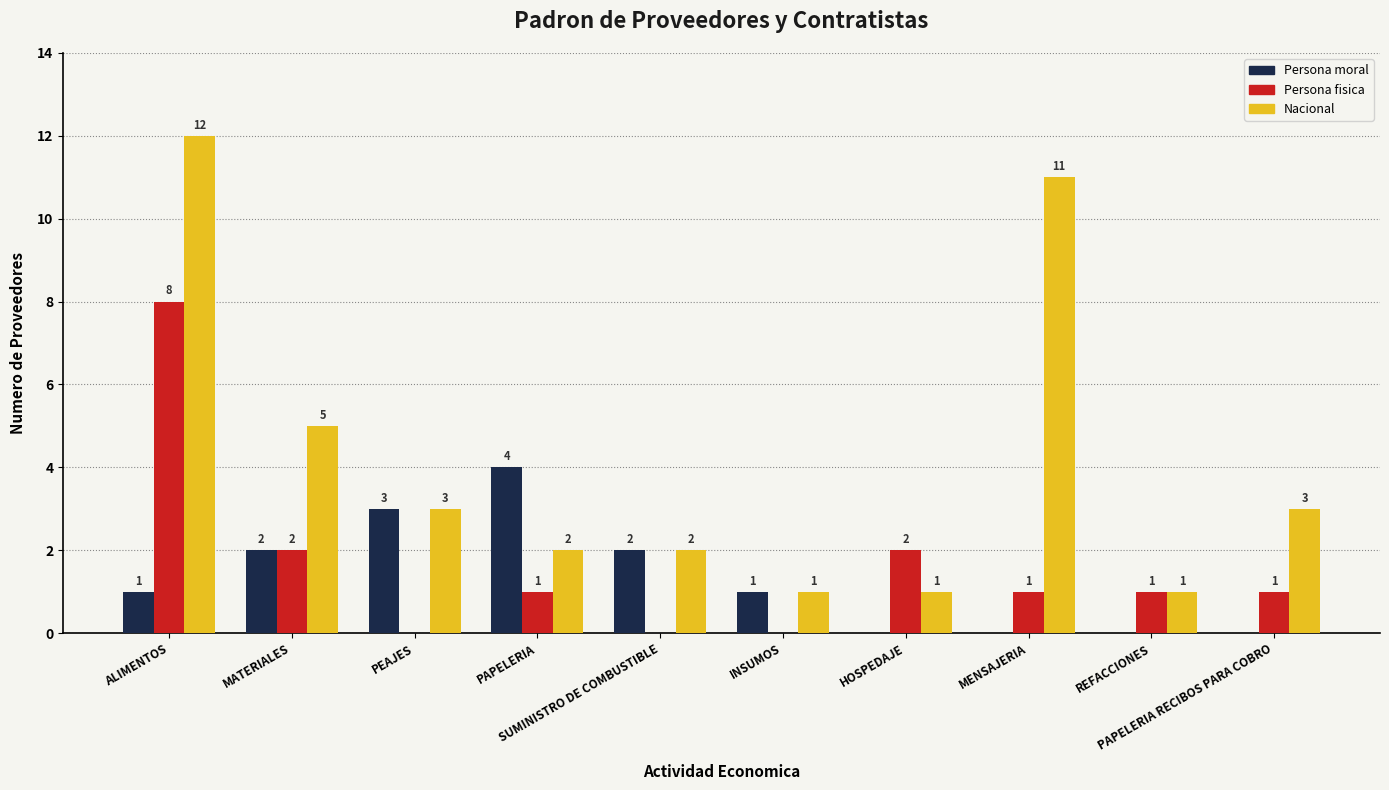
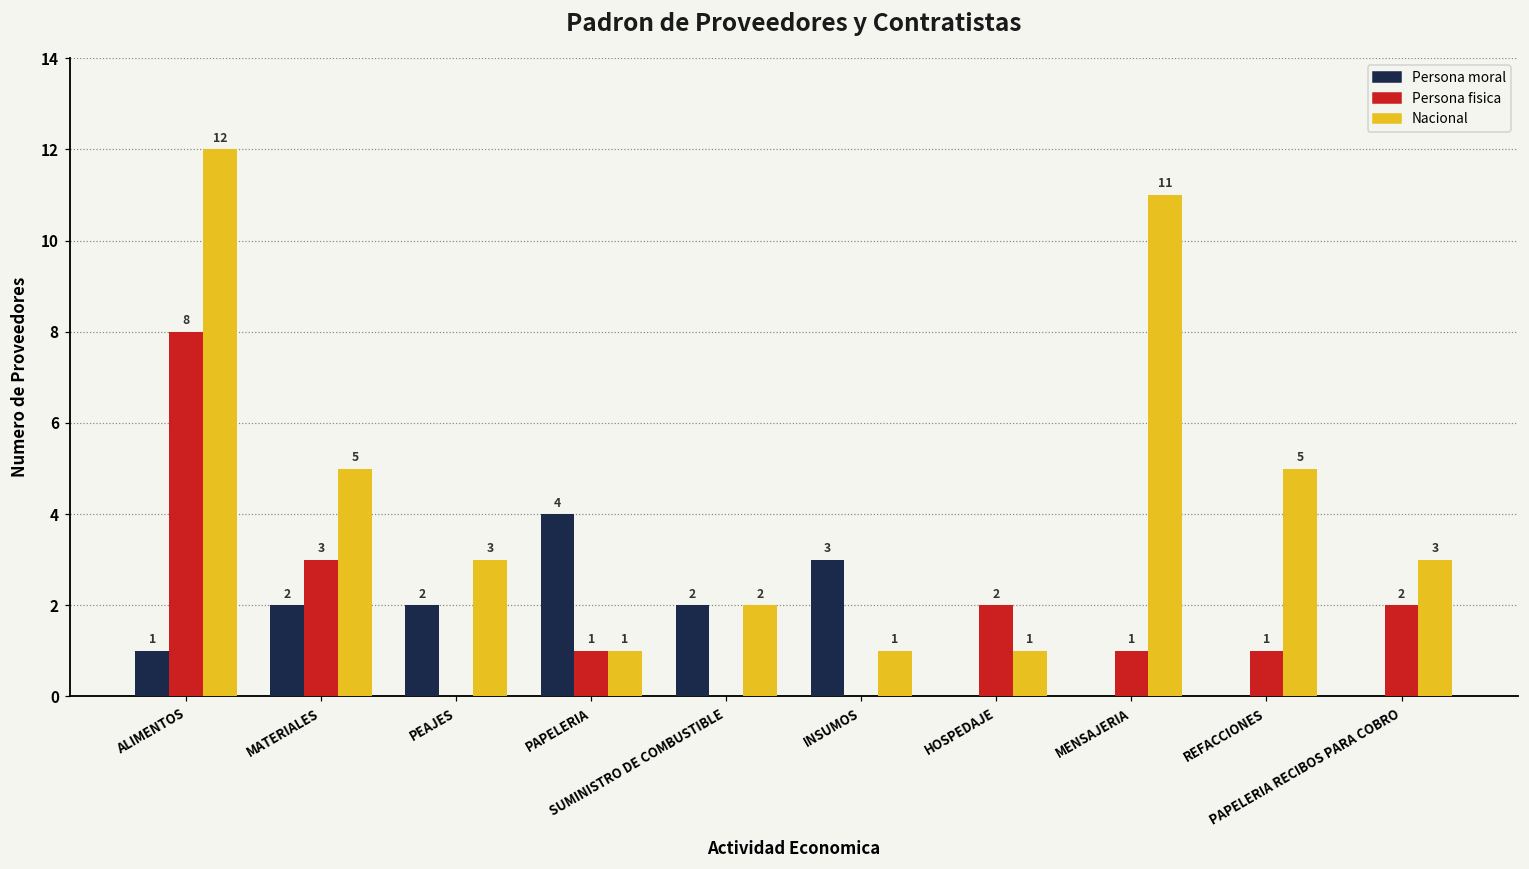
  {
    "Persona moral": {
      "ALIMENTOS": 1,
      "MATERIALES": 2,
-     "PEAJES": 3,
+     "PEAJES": 2,
      "PAPELERIA": 4,
      "SUMINISTRO DE COMBUSTIBLE": 2,
-     "INSUMOS": 1
+     "INSUMOS": 3
    },
    "Persona fisica": {
      "ALIMENTOS": 8,
-     "MATERIALES": 2,
+     "MATERIALES": 3,
      "PAPELERIA": 1,
      "HOSPEDAJE": 2,
      "MENSAJERIA": 1,
      "REFACCIONES": 1,
-     "PAPELERIA RECIBOS PARA COBRO": 1
+     "PAPELERIA RECIBOS PARA COBRO": 2
    },
    "Nacional": {
      "ALIMENTOS": 12,
      "MATERIALES": 5,
      "PEAJES": 3,
-     "PAPELERIA": 2,
+     "PAPELERIA": 1,
      "SUMINISTRO DE COMBUSTIBLE": 2,
      "INSUMOS": 1,
      "HOSPEDAJE": 1,
      "MENSAJERIA": 11,
-     "REFACCIONES": 1,
+     "REFACCIONES": 5,
      "PAPELERIA RECIBOS PARA COBRO": 3
    }
  }
